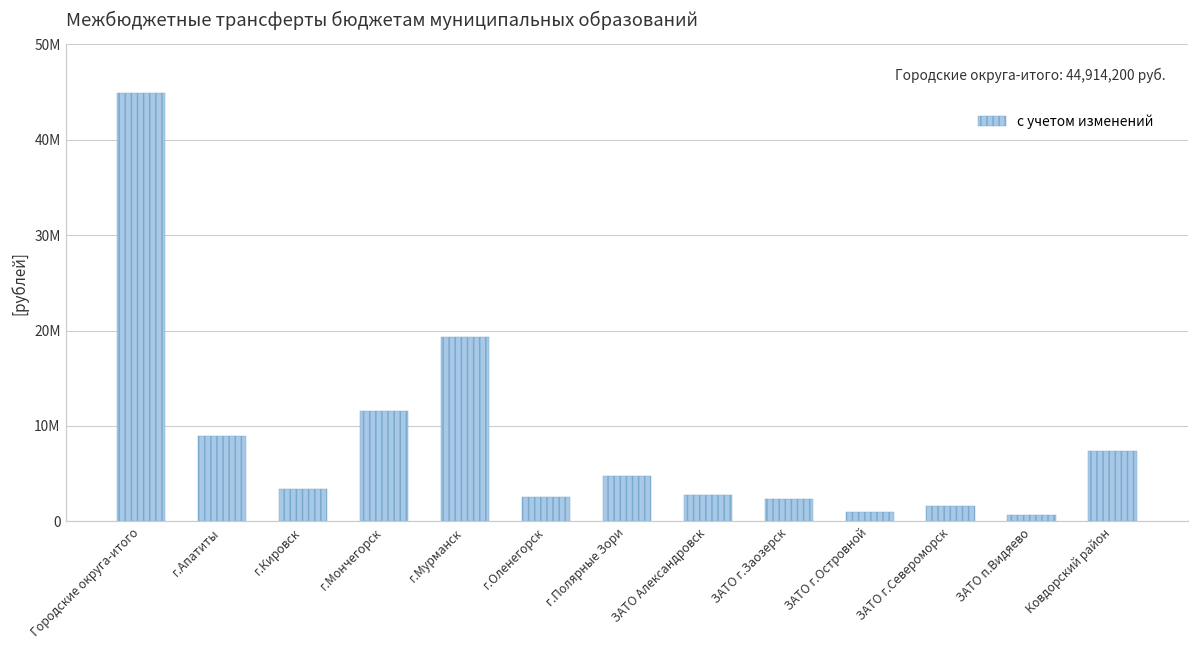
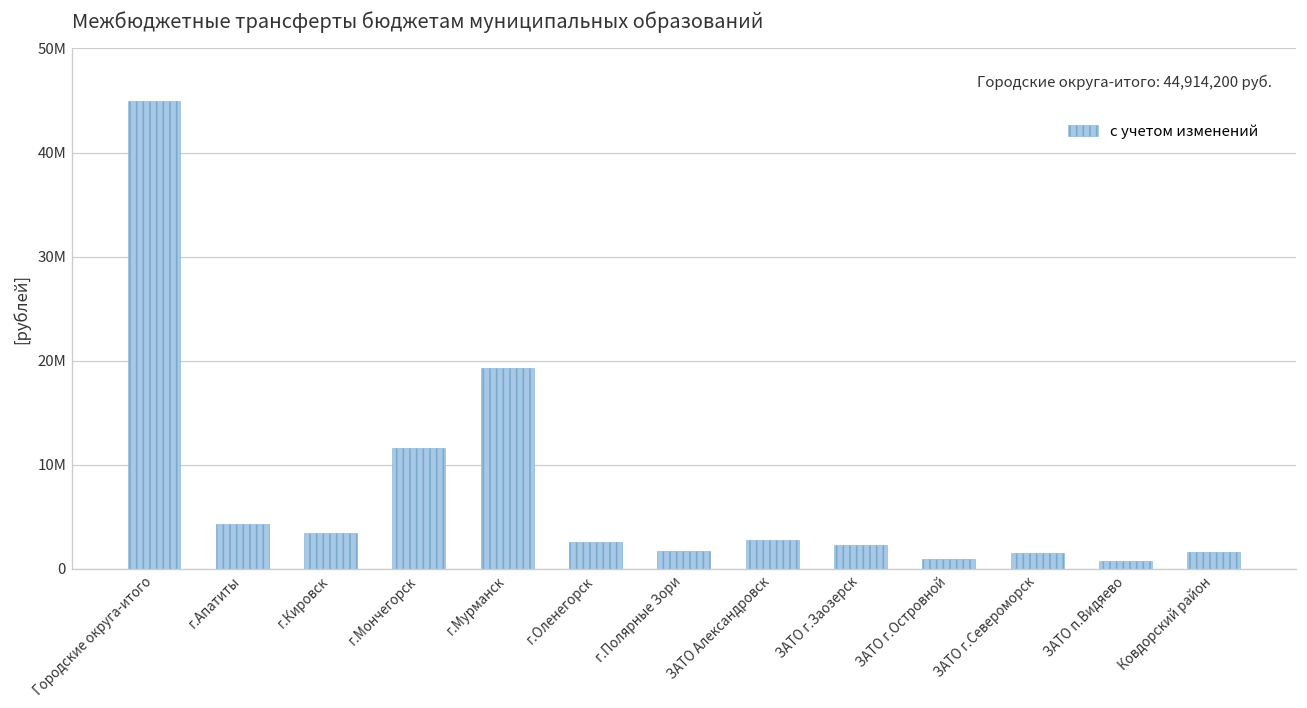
  {
    "Городские округа-итого": 45000000,
-   "г.Апатиты": 9000000,
+   "г.Апатиты": 4000000,
    "г.Кировск": 3000000,
    "г.Мончегорск": 12000000,
    "г.Мурманск": 19000000,
    "г.Оленегорск": 3000000,
-   "г.Полярные Зори": 5000000,
+   "г.Полярные Зори": 2000000,
    "ЗАТО Александровск": 3000000,
    "ЗАТО г.Заозерск": 2000000,
    "ЗАТО г.Островной": 1000000,
    "ЗАТО г.Североморск": 2000000,
    "ЗАТО п.Видяево": 1000000,
-   "Ковдорский район": 7000000
+   "Ковдорский район": 2000000
  }
